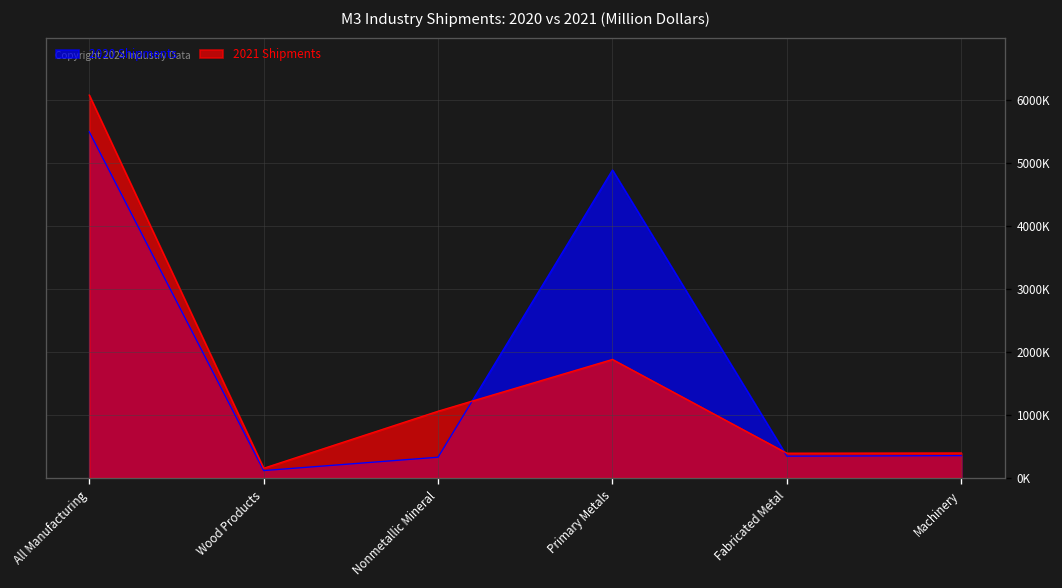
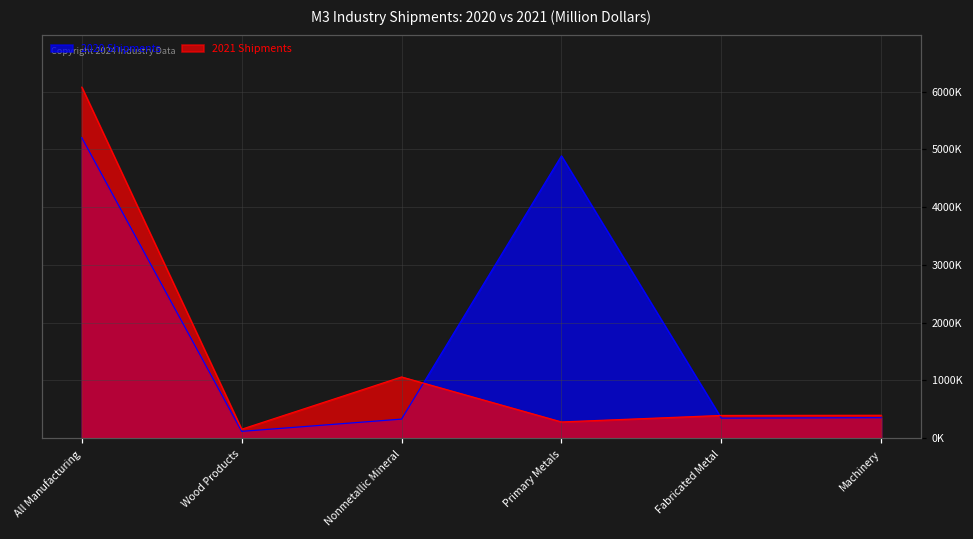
  {
    "2020 Shipments": {
-     "All Manufacturing": 5500000,
+     "All Manufacturing": 5200000,
      "Nonmetallic Mineral": 300000,
      "Primary Metals": 4900000
    },
    "2021 Shipments": {
      "All Manufacturing": 6100000,
      "Nonmetallic Mineral": 1100000,
-     "Primary Metals": 1900000
+     "Primary Metals": 300000
    }
  }
